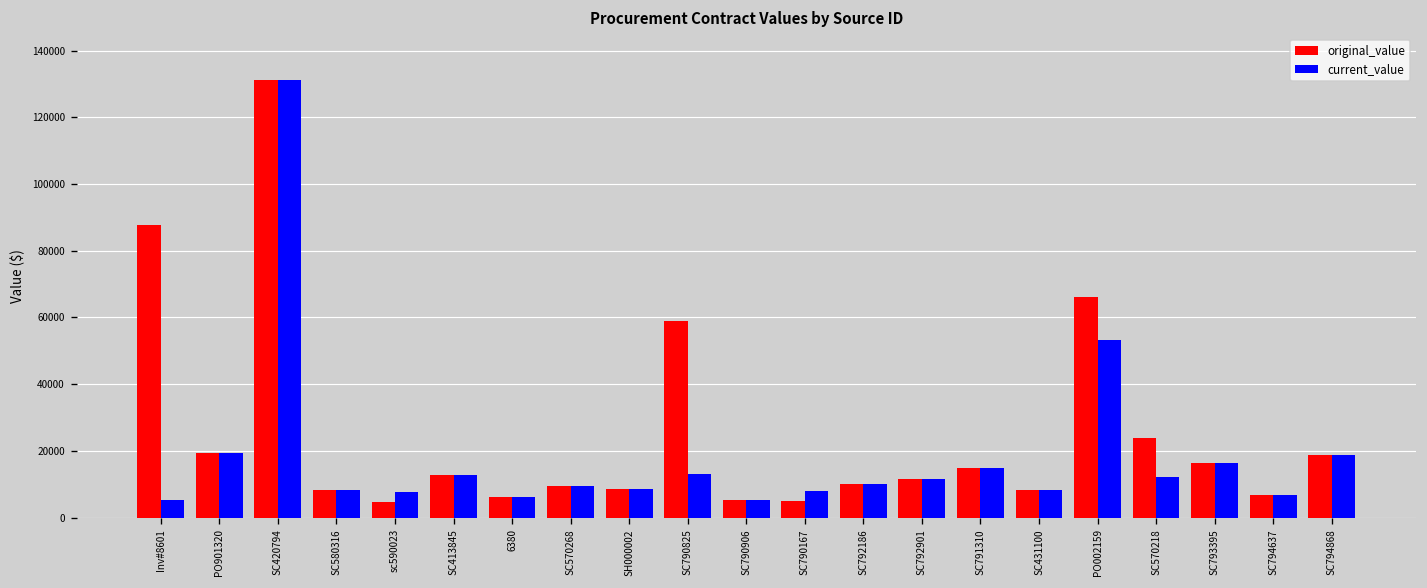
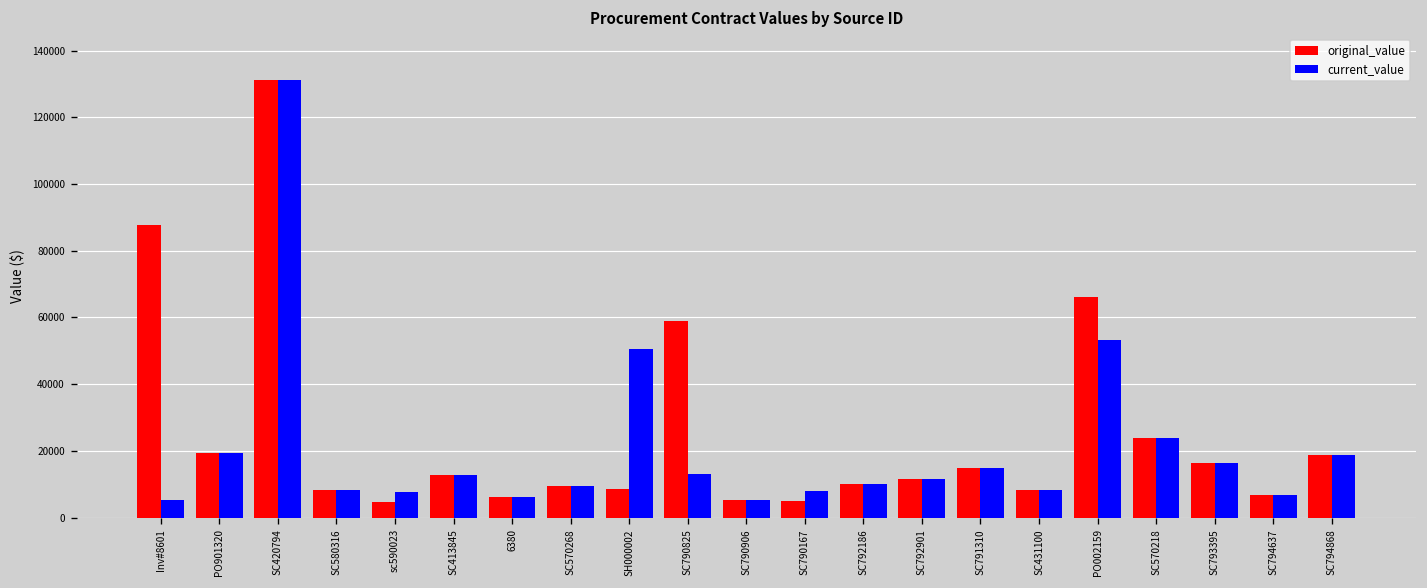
  {
    "original_value": {
      "Inv#8601": 88000,
      "PO901320": 19000,
      "SC420794": 131000,
      "SC580316": 8000,
      "sc590023": 5000,
      "SC413845": 13000,
      "6380": 6000,
      "SC570268": 10000,
      "SH000002": 8000,
      "SC790825": 59000,
      "SC790906": 5000,
      "SC790167": 5000,
      "SC792186": 10000,
      "SC792901": 12000,
      "SC791310": 15000,
      "SC431100": 8000,
      "PO002159": 66000,
      "SC570218": 24000,
      "SC793395": 16000,
      "SC794637": 7000,
      "SC794868": 19000
    },
    "current_value": {
      "Inv#8601": 5000,
      "PO901320": 19000,
      "SC420794": 131000,
      "SC580316": 8000,
      "sc590023": 8000,
      "SC413845": 13000,
      "6380": 6000,
      "SC570268": 10000,
-     "SH000002": 8000,
+     "SH000002": 51000,
      "SC790825": 13000,
      "SC790906": 5000,
      "SC790167": 8000,
      "SC792186": 10000,
      "SC792901": 12000,
      "SC791310": 15000,
      "SC431100": 8000,
      "PO002159": 53000,
-     "SC570218": 12000,
+     "SC570218": 24000,
      "SC793395": 16000,
      "SC794637": 7000,
      "SC794868": 19000
    }
  }
